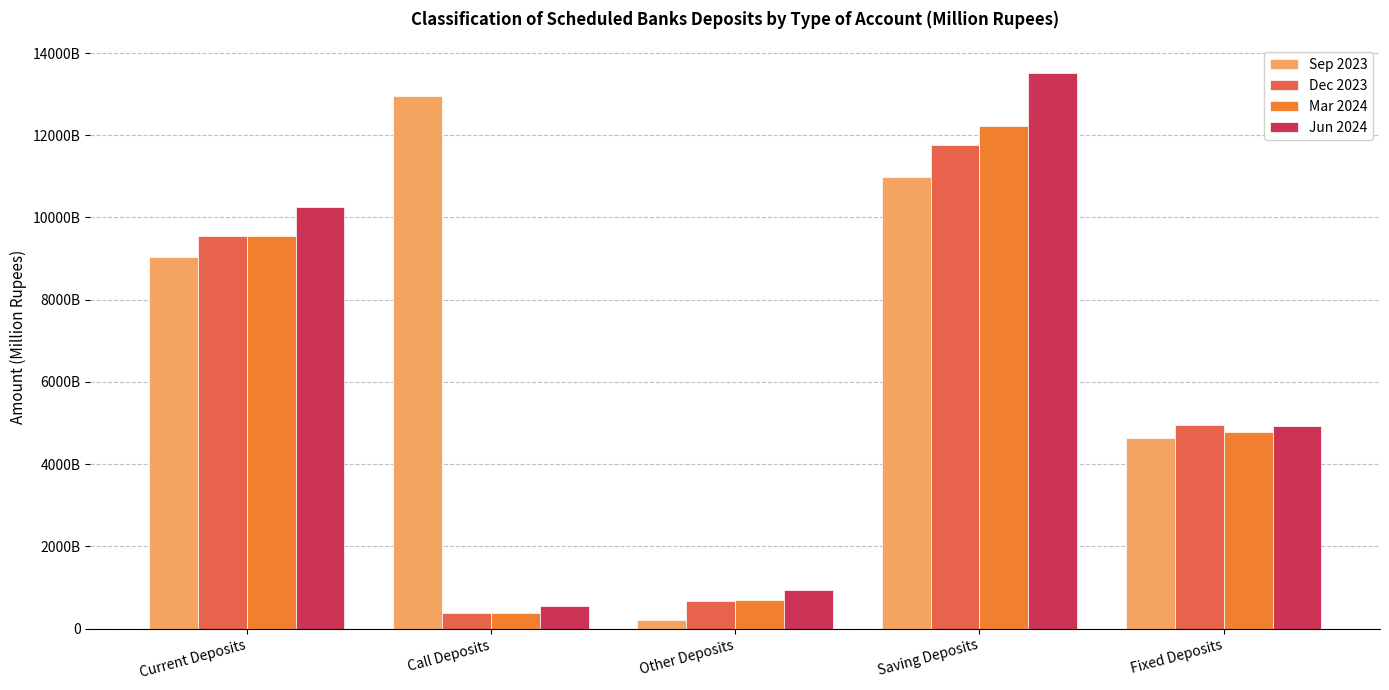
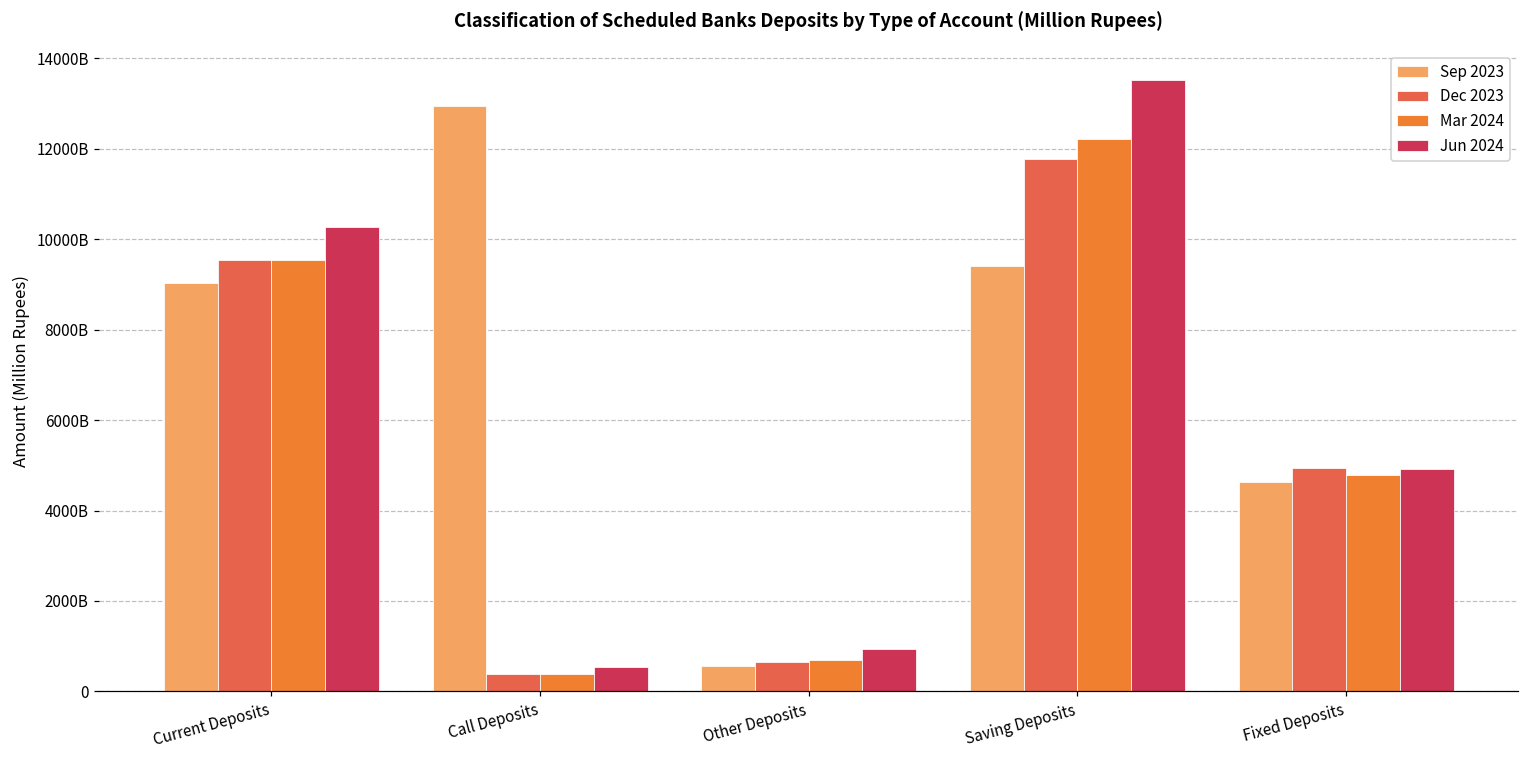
  {
    "Sep 2023": {
      "Current Deposits": 9000000000000,
      "Call Deposits": 12900000000000,
-     "Other Deposits": 200000000000,
-     "Saving Deposits": 11000000000000,
+     "Other Deposits": 600000000000,
+     "Saving Deposits": 9400000000000,
      "Fixed Deposits": 4600000000000
    }
  }
